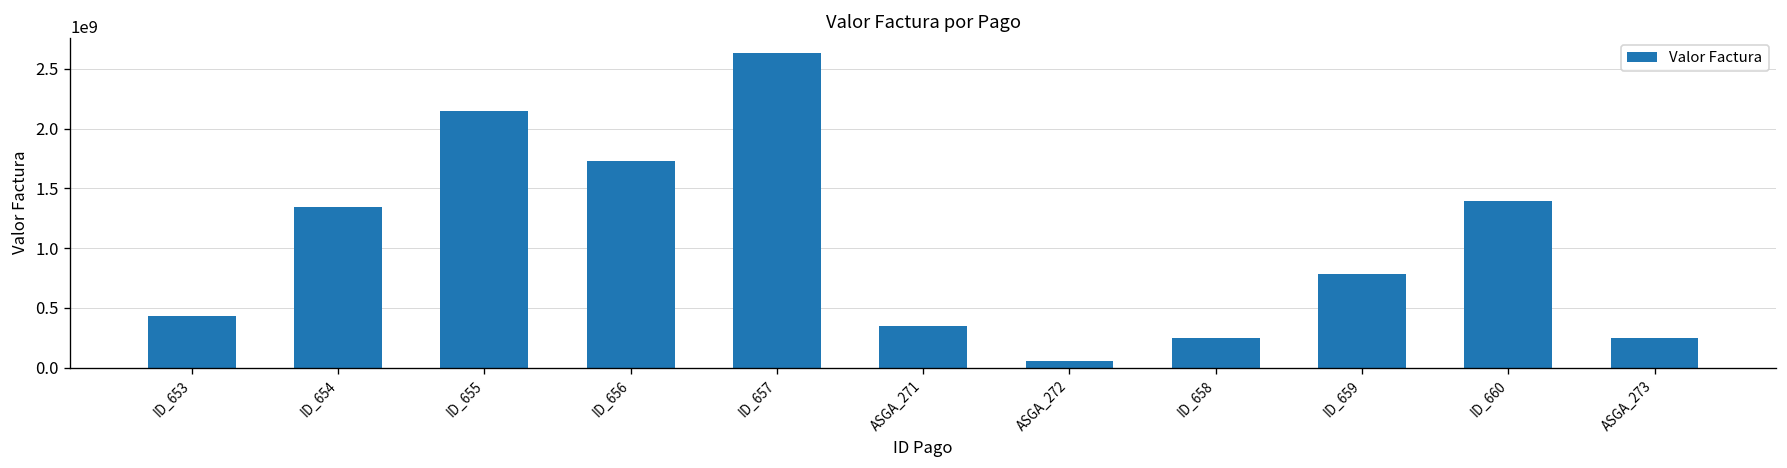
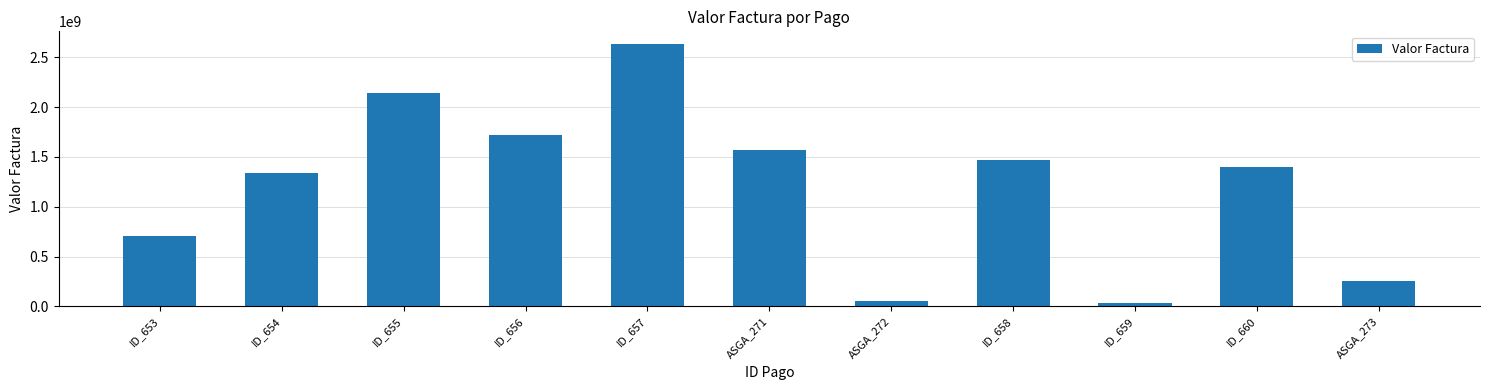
  {
-   "ID_653": 400000000,
+   "ID_653": 700000000,
    "ID_654": 1300000000,
    "ID_655": 2100000000,
    "ID_656": 1700000000,
    "ID_657": 2600000000,
-   "ASGA_271": 300000000,
+   "ASGA_271": 1600000000,
    "ASGA_272": 100000000,
-   "ID_658": 200000000,
-   "ID_659": 800000000,
+   "ID_658": 1500000000,
+   "ID_659": 0,
    "ID_660": 1400000000,
    "ASGA_273": 300000000
  }
